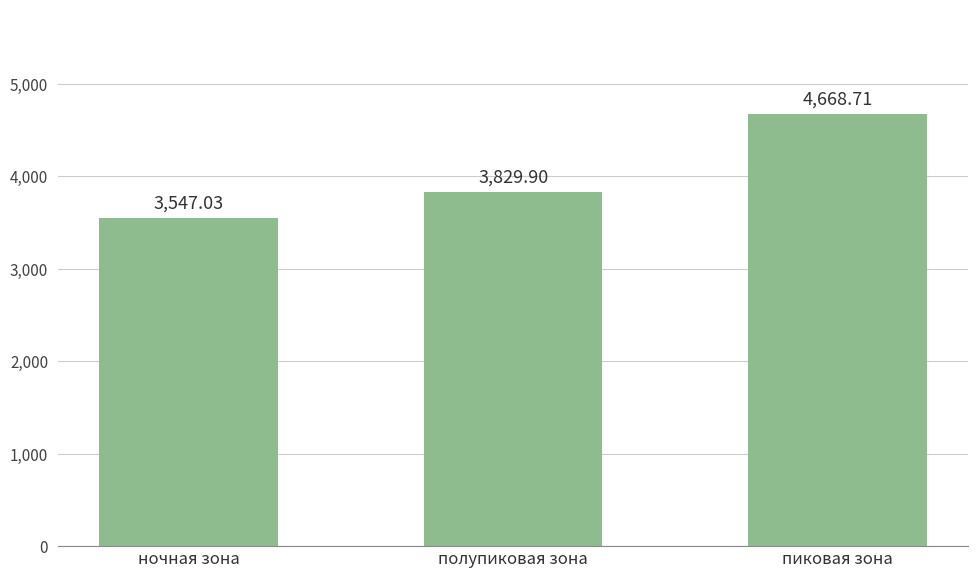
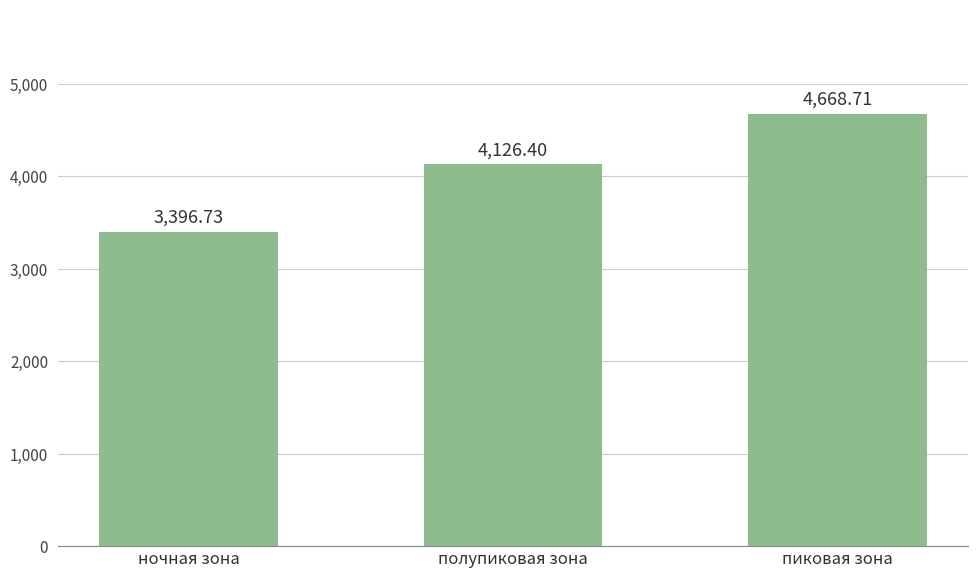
  {
-   "ночная зона": "3,547.03",
-   "полупиковая зона": "3,829.90",
+   "ночная зона": "3,396.73",
+   "полупиковая зона": "4,126.40",
    "пиковая зона": "4,668.71"
  }
